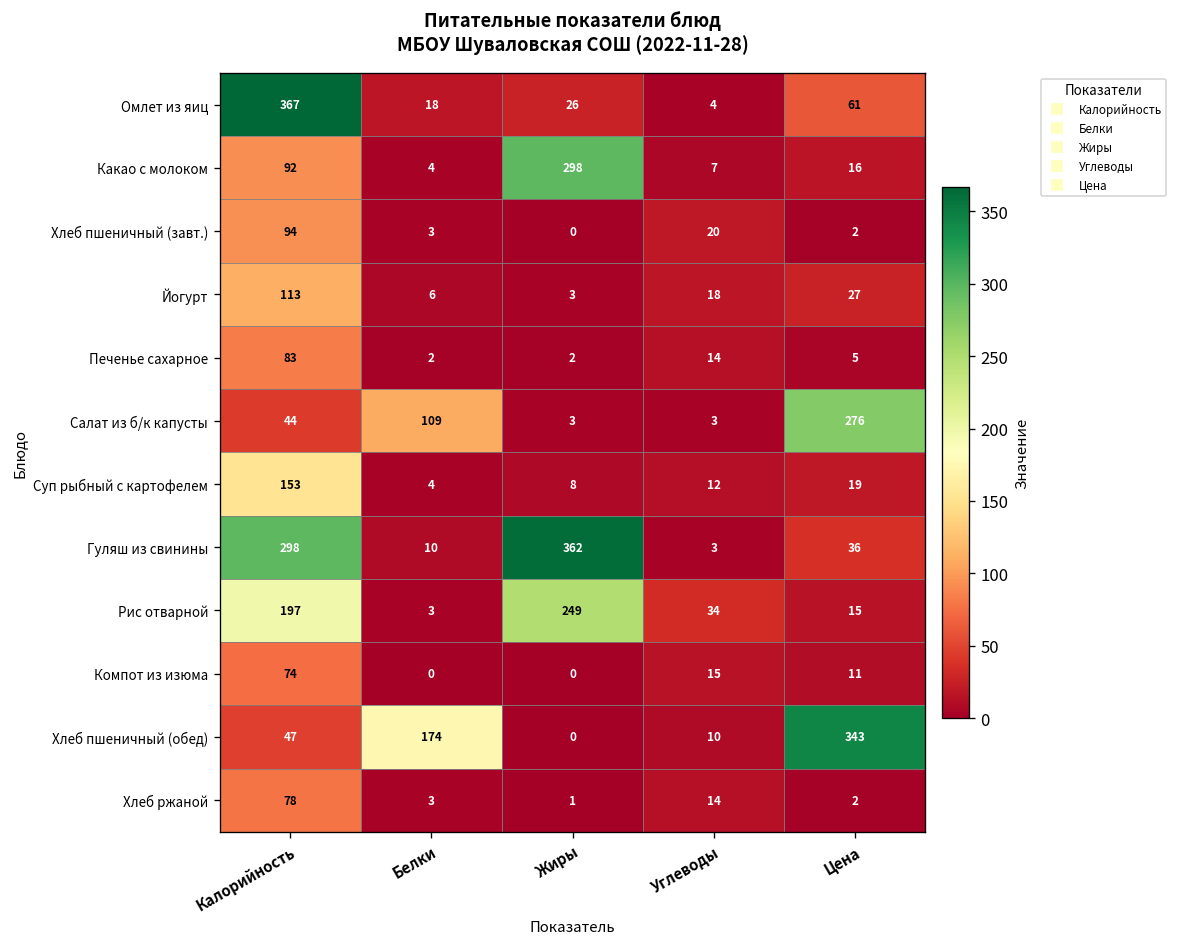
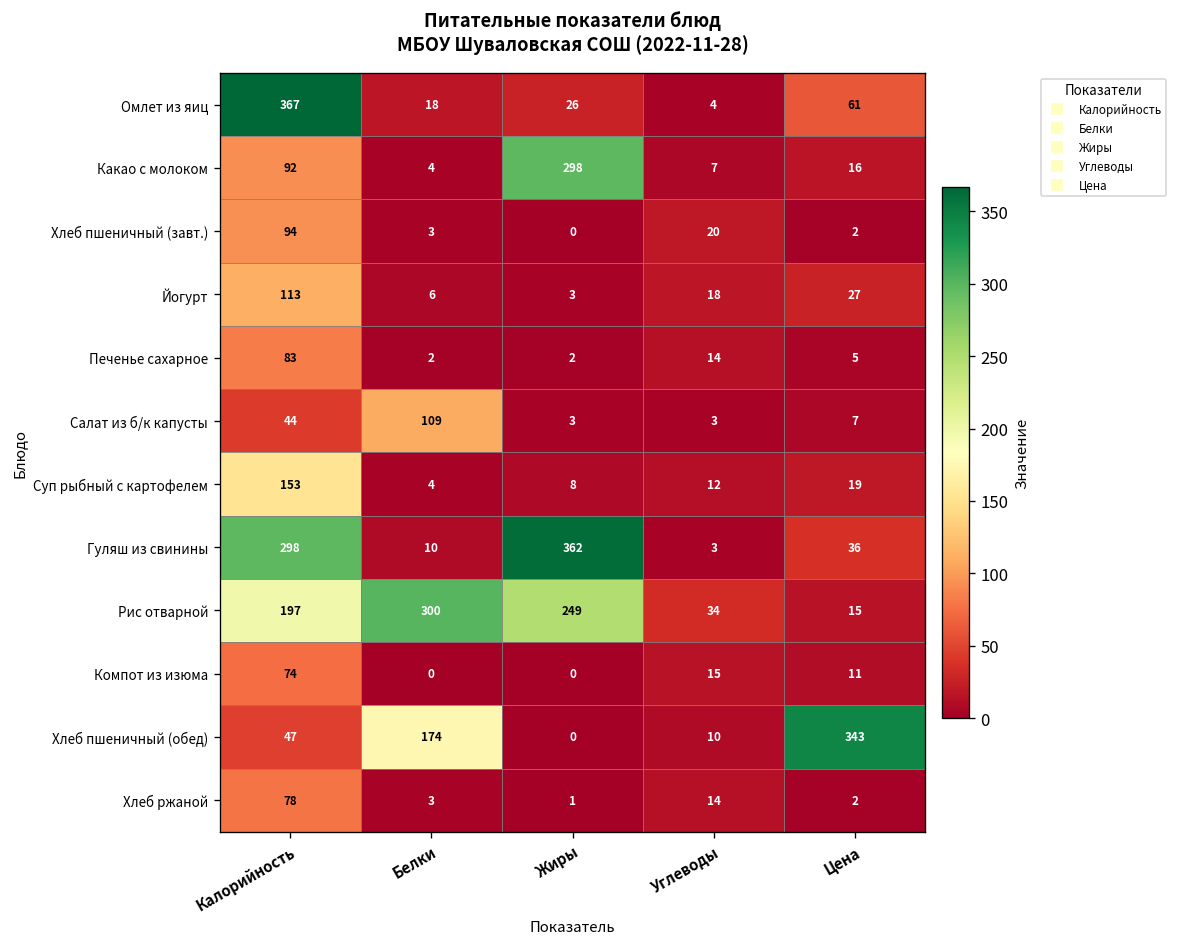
  {
    "Омлет из яиц": {
      "Калорийность": 367,
      "Белки": 18,
      "Жиры": 26,
      "Углеводы": 4,
      "Цена": 61
    },
    "Какао с молоком": {
      "Калорийность": 92,
      "Белки": 4,
      "Жиры": 298,
      "Углеводы": 7,
      "Цена": 16
    },
    "Хлеб пшеничный (завт.)": {
      "Калорийность": 94,
      "Белки": 3,
      "Жиры": 0,
      "Углеводы": 20,
      "Цена": 2
    },
    "Йогурт": {
      "Калорийность": 113,
      "Белки": 6,
      "Жиры": 3,
      "Углеводы": 18,
      "Цена": 27
    },
    "Печенье сахарное": {
      "Калорийность": 83,
      "Белки": 2,
      "Жиры": 2,
      "Углеводы": 14,
      "Цена": 5
    },
    "Салат из б/к капусты": {
      "Калорийность": 44,
      "Белки": 109,
      "Жиры": 3,
      "Углеводы": 3,
-     "Цена": 276
+     "Цена": 7
    },
    "Суп рыбный с картофелем": {
      "Калорийность": 153,
      "Белки": 4,
      "Жиры": 8,
      "Углеводы": 12,
      "Цена": 19
    },
    "Гуляш из свинины": {
      "Калорийность": 298,
      "Белки": 10,
      "Жиры": 362,
      "Углеводы": 3,
      "Цена": 36
    },
    "Рис отварной": {
      "Калорийность": 197,
-     "Белки": 3,
+     "Белки": 300,
      "Жиры": 249,
      "Углеводы": 34,
      "Цена": 15
    },
    "Компот из изюма": {
      "Калорийность": 74,
      "Белки": 0,
      "Жиры": 0,
      "Углеводы": 15,
      "Цена": 11
    },
    "Хлеб пшеничный (обед)": {
      "Калорийность": 47,
      "Белки": 174,
      "Жиры": 0,
      "Углеводы": 10,
      "Цена": 343
    },
    "Хлеб ржаной": {
      "Калорийность": 78,
      "Белки": 3,
      "Жиры": 1,
      "Углеводы": 14,
      "Цена": 2
    }
  }
